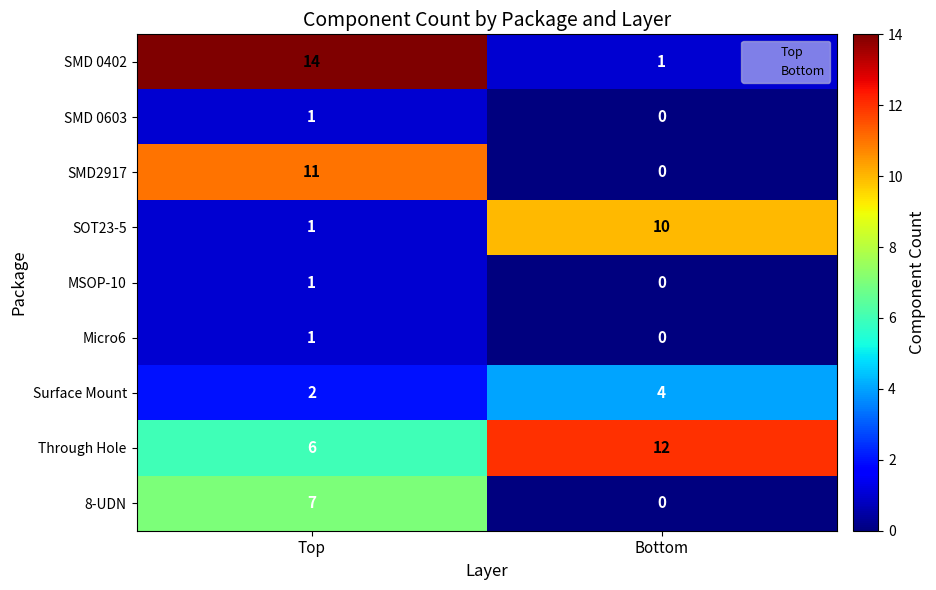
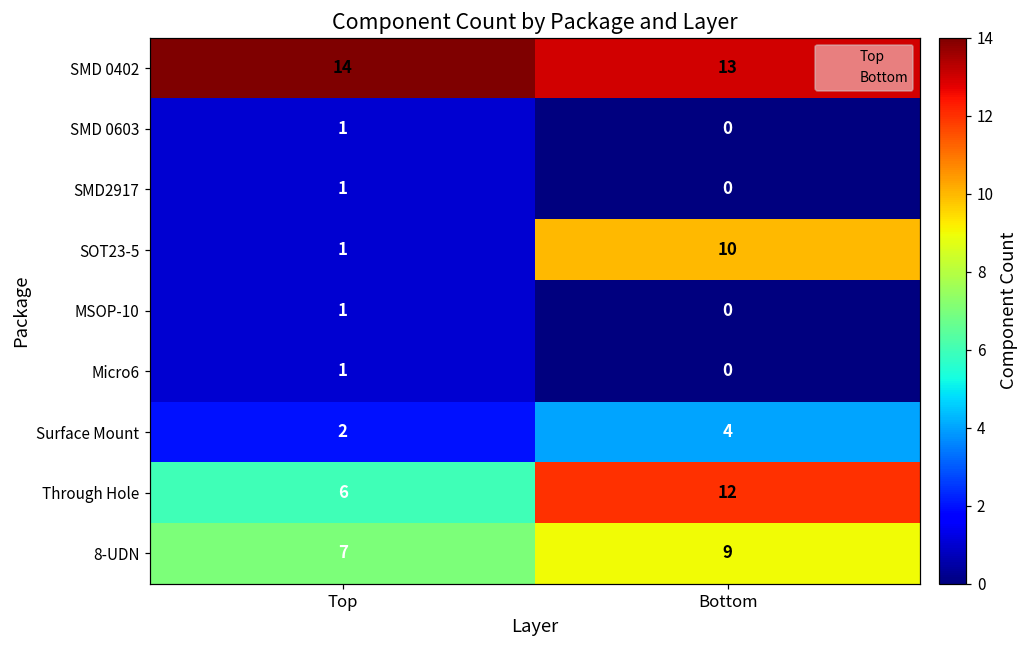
  {
    "SMD 0402": {
      "Top": 14,
-     "Bottom": 1
+     "Bottom": 13
    },
    "SMD 0603": {
      "Top": 1,
      "Bottom": 0
    },
    "SMD2917": {
-     "Top": 11,
+     "Top": 1,
      "Bottom": 0
    },
    "SOT23-5": {
      "Top": 1,
      "Bottom": 10
    },
    "MSOP-10": {
      "Top": 1,
      "Bottom": 0
    },
    "Micro6": {
      "Top": 1,
      "Bottom": 0
    },
    "Surface Mount": {
      "Top": 2,
      "Bottom": 4
    },
    "Through Hole": {
      "Top": 6,
      "Bottom": 12
    },
    "8-UDN": {
      "Top": 7,
-     "Bottom": 0
+     "Bottom": 9
    }
  }
